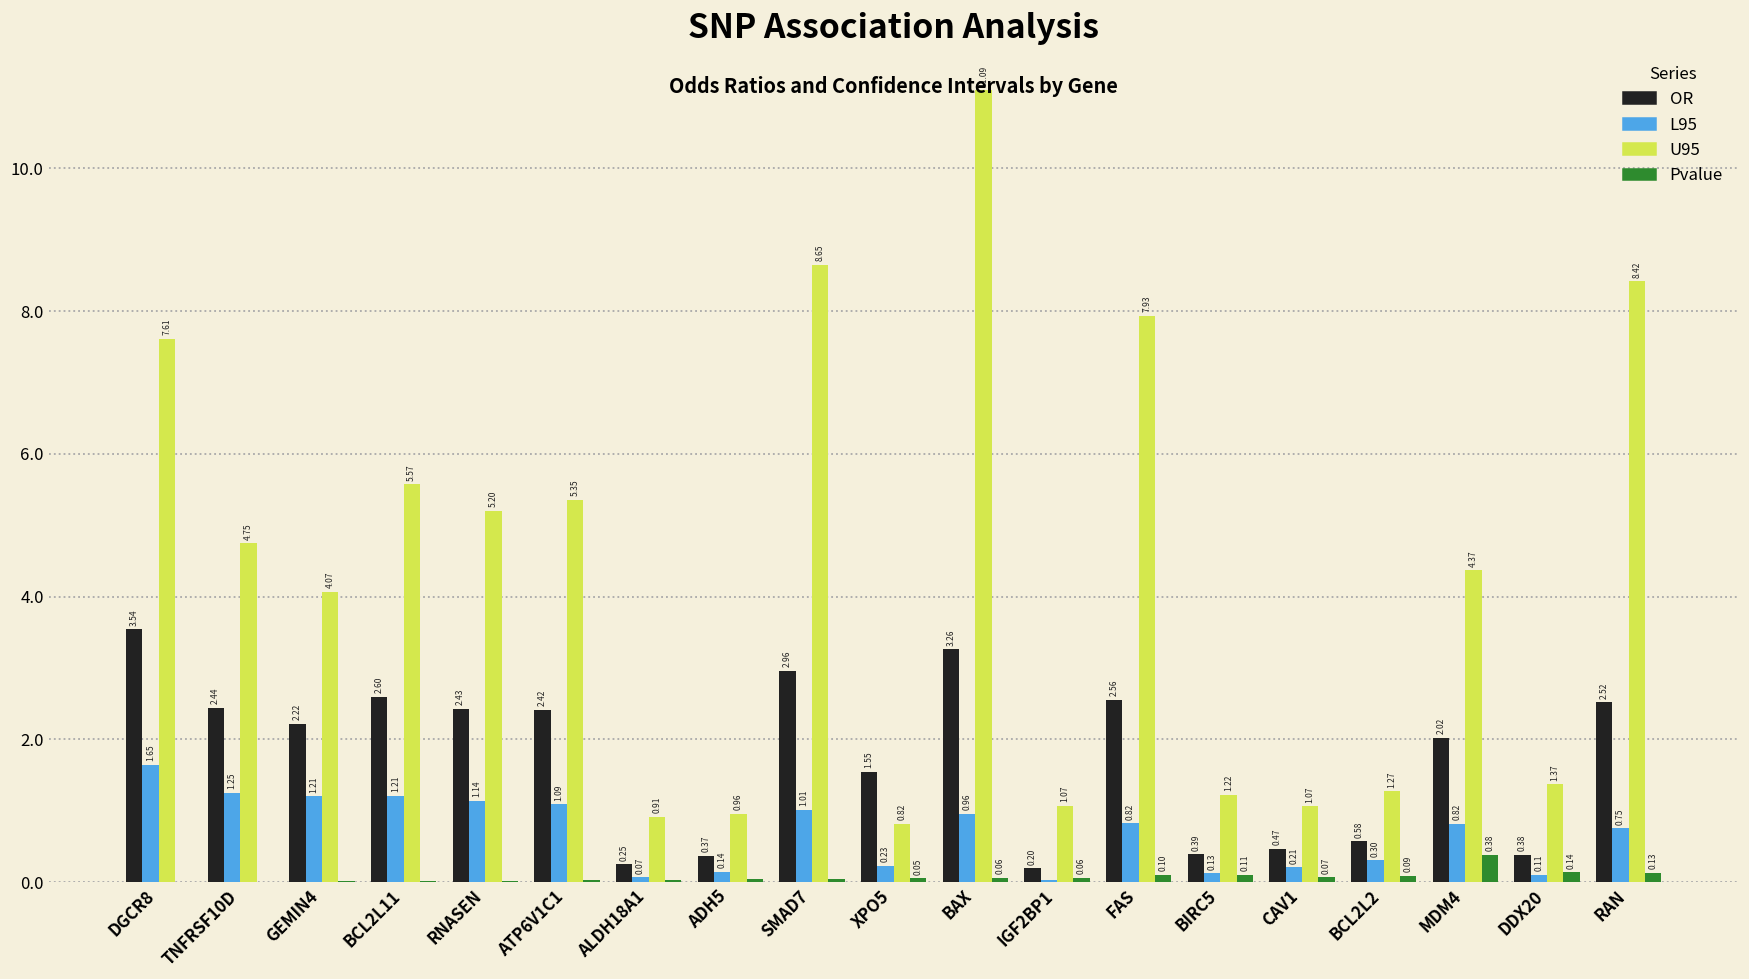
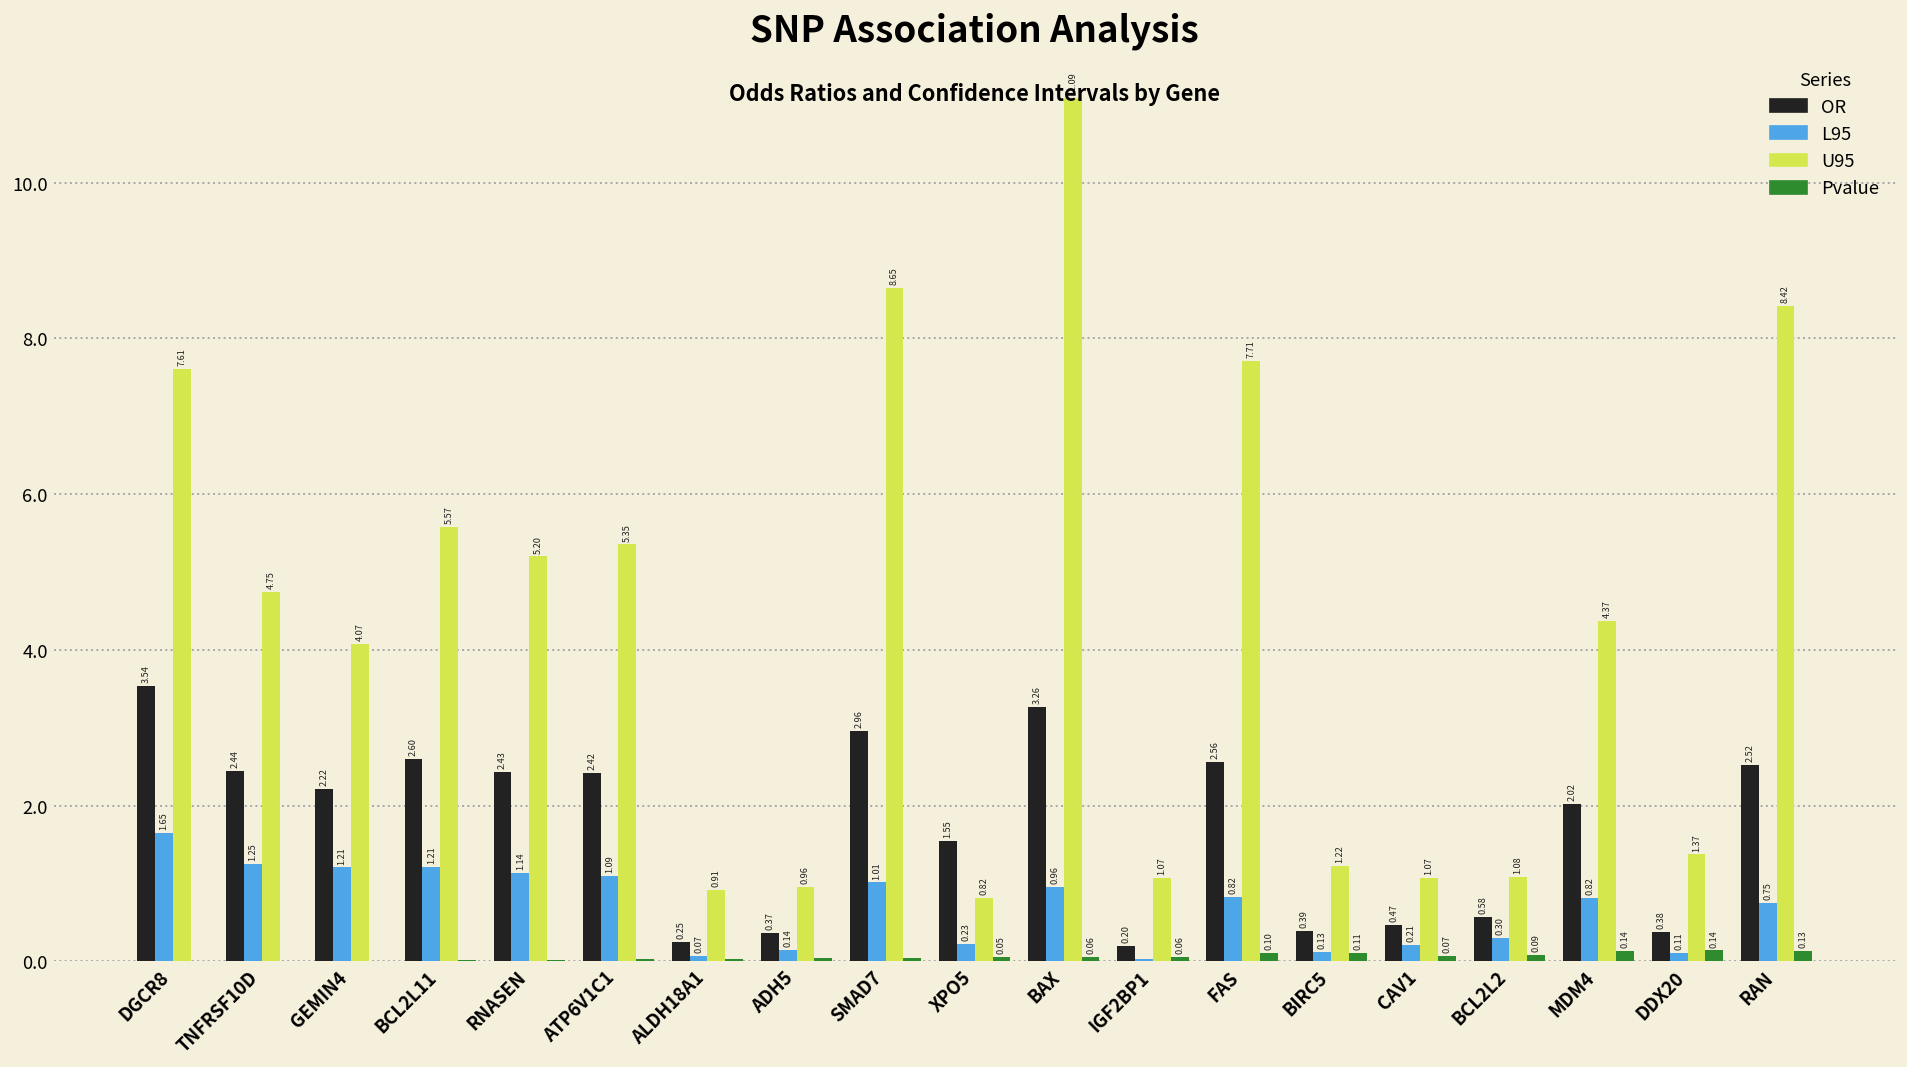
  {
    "OR": {
      "DGCR8": 3.54,
      "TNFRSF10D": 2.44,
      "GEMIN4": 2.22,
      "BCL2L11": 2.60,
      "RNASEN": 2.43,
      "ATP6V1C1": 2.42,
      "ALDH18A1": 0.25,
      "ADH5": 0.37,
      "SMAD7": 2.96,
      "XPO5": 1.55,
      "BAX": 3.26,
      "IGF2BP1": 0.20,
      "FAS": 2.56,
      "BIRC5": 0.39,
      "CAV1": 0.47,
      "BCL2L2": 0.58,
      "MDM4": 2.02,
      "DDX20": 0.38,
      "RAN": 2.52
    },
    "L95": {
      "DGCR8": 1.65,
      "TNFRSF10D": 1.25,
      "GEMIN4": 1.21,
      "BCL2L11": 1.21,
      "RNASEN": 1.14,
      "ATP6V1C1": 1.09,
      "ALDH18A1": 0.07,
      "ADH5": 0.14,
      "SMAD7": 1.01,
      "XPO5": 0.23,
      "BAX": 0.96,
      "FAS": 0.82,
      "BIRC5": 0.13,
      "CAV1": 0.21,
      "BCL2L2": 0.30,
      "MDM4": 0.82,
      "DDX20": 0.11,
      "RAN": 0.75
    },
    "U95": {
      "DGCR8": 7.61,
      "TNFRSF10D": 4.75,
      "GEMIN4": 4.07,
      "BCL2L11": 5.57,
      "RNASEN": 5.20,
      "ATP6V1C1": 5.35,
      "ALDH18A1": 0.91,
      "ADH5": 0.96,
      "SMAD7": 8.65,
      "XPO5": 0.82,
      "IGF2BP1": 1.07,
-     "FAS": 7.93,
+     "FAS": 7.71,
      "BIRC5": 1.22,
      "CAV1": 1.07,
-     "BCL2L2": 1.27,
+     "BCL2L2": 1.08,
      "MDM4": 4.37,
      "DDX20": 1.37,
      "RAN": 8.42
    },
    "Pvalue": {
      "XPO5": 0.05,
      "BAX": 0.06,
      "IGF2BP1": 0.06,
      "FAS": 0.10,
      "BIRC5": 0.11,
      "CAV1": 0.07,
      "BCL2L2": 0.09,
-     "MDM4": 0.38,
+     "MDM4": 0.14,
      "DDX20": 0.14,
      "RAN": 0.13
    }
  }
